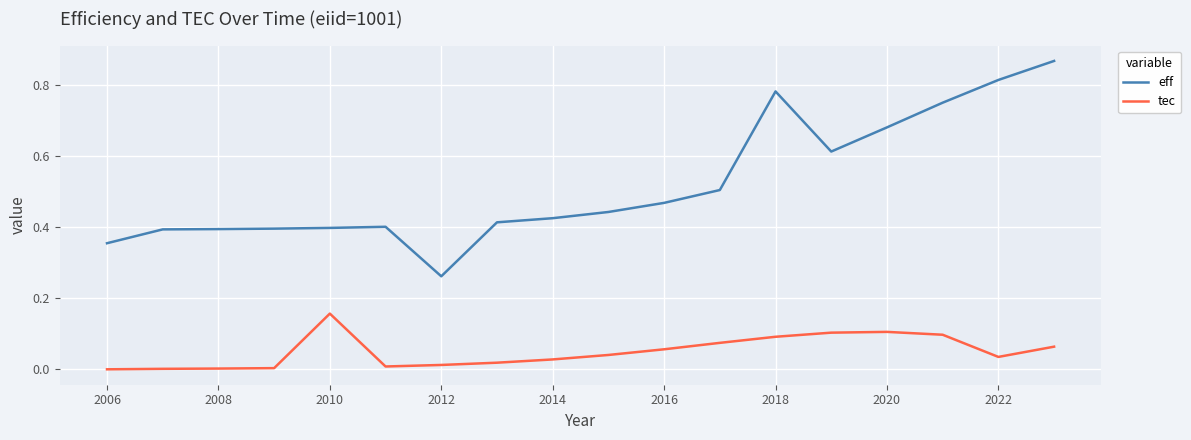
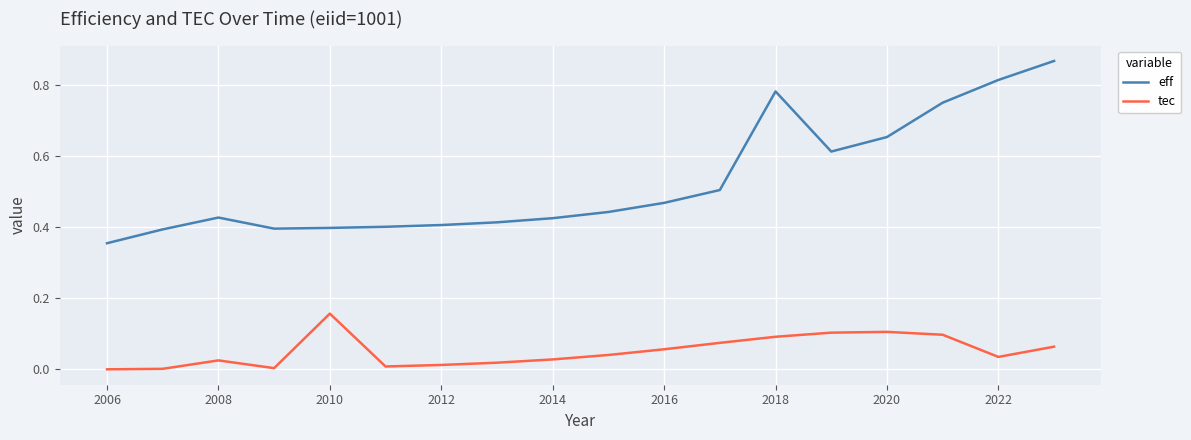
  {
    "eff": {
      "2006": 0.35,
-     "2008": 0.39,
+     "2008": 0.43,
      "2010": 0.40,
-     "2012": 0.26,
+     "2012": 0.41,
      "2014": 0.43,
      "2016": 0.47,
      "2018": 0.78,
-     "2020": 0.68,
+     "2020": 0.65,
      "2022": 0.81
    },
    "tec": {
      "2006": 0.00,
-     "2008": 0.00,
+     "2008": 0.03,
      "2010": 0.16,
      "2012": 0.01,
      "2014": 0.03,
      "2016": 0.06,
      "2018": 0.09,
      "2020": 0.11,
      "2022": 0.03
    }
  }
